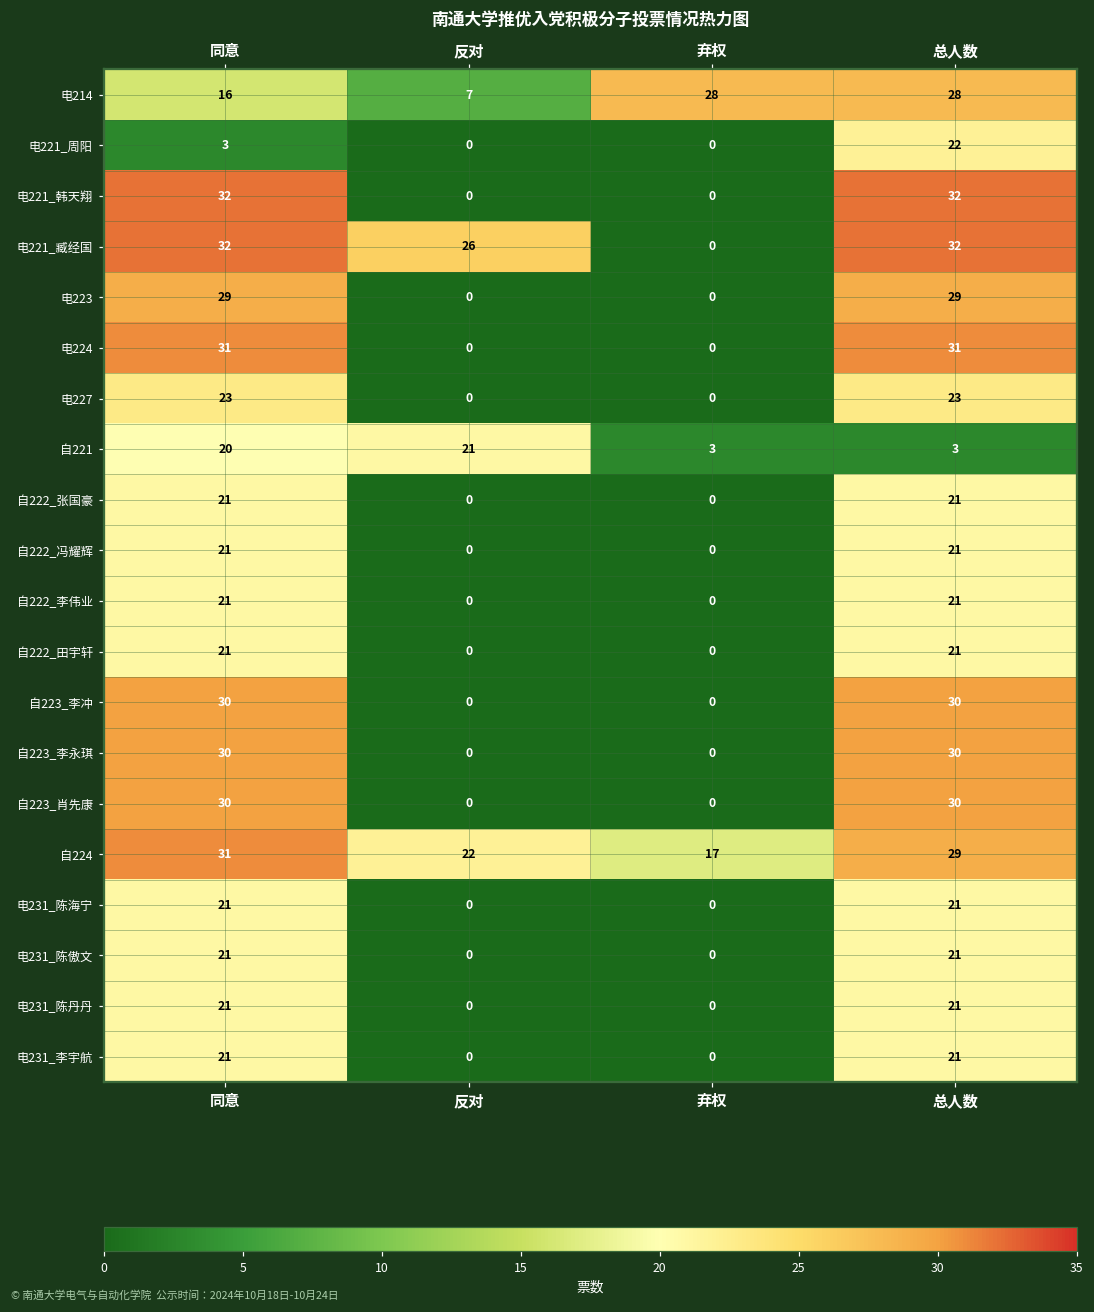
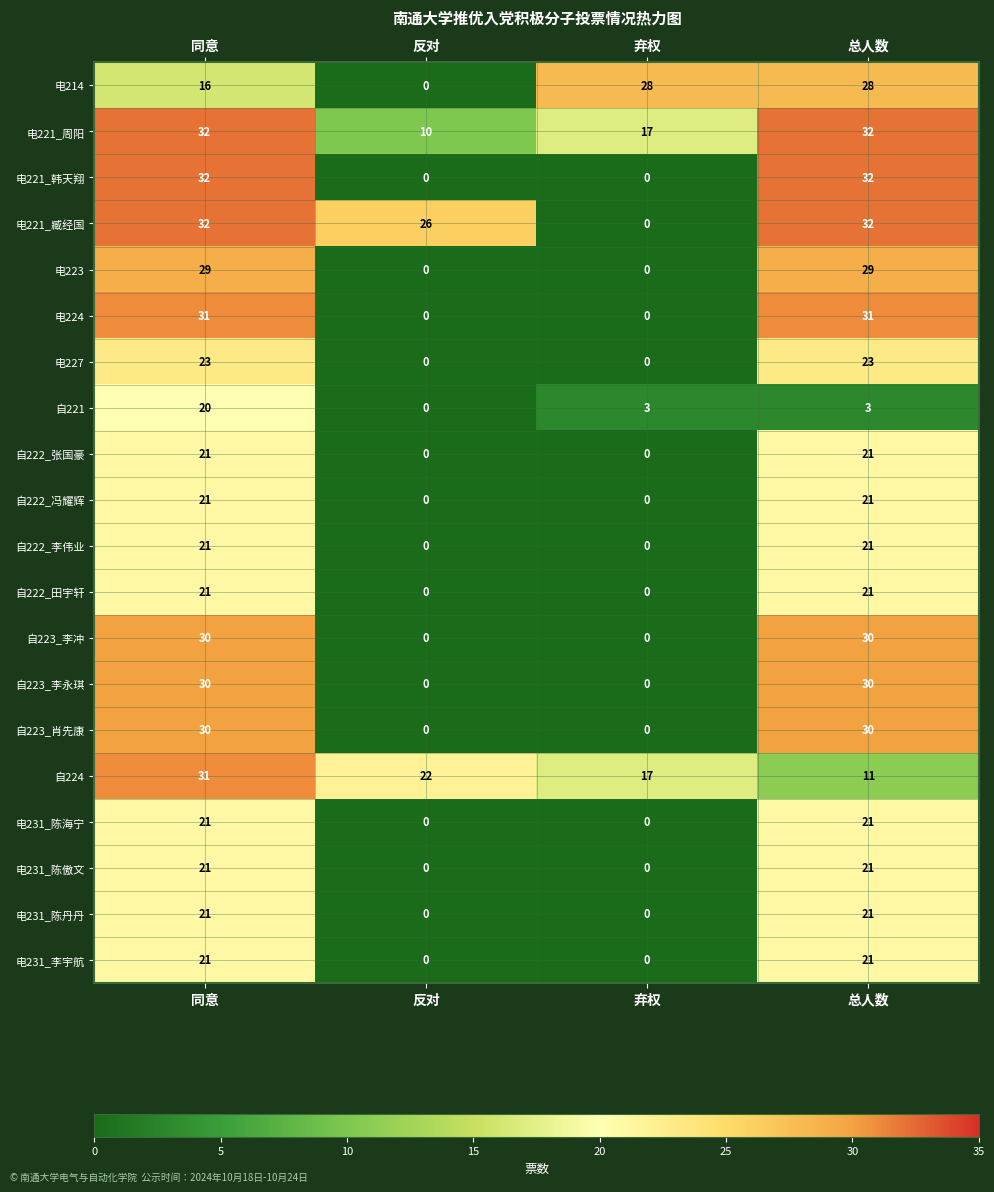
  {
    "电214": {
      "同意": 16,
-     "反对": 7,
+     "反对": 0,
      "弃权": 28,
      "总人数": 28
    },
    "电221_周阳": {
-     "同意": 3,
-     "反对": 0,
-     "弃权": 0,
-     "总人数": 22
+     "同意": 32,
+     "反对": 10,
+     "弃权": 17,
+     "总人数": 32
    },
    "电221_韩天翔": {
      "同意": 32,
      "反对": 0,
      "弃权": 0,
      "总人数": 32
    },
    "电221_臧经国": {
      "同意": 32,
      "反对": 26,
      "弃权": 0,
      "总人数": 32
    },
    "电223": {
      "同意": 29,
      "反对": 0,
      "弃权": 0,
      "总人数": 29
    },
    "电224": {
      "同意": 31,
      "反对": 0,
      "弃权": 0,
      "总人数": 31
    },
    "电227": {
      "同意": 23,
      "反对": 0,
      "弃权": 0,
      "总人数": 23
    },
    "自221": {
      "同意": 20,
-     "反对": 21,
+     "反对": 0,
      "弃权": 3,
      "总人数": 3
    },
    "自222_张国豪": {
      "同意": 21,
      "反对": 0,
      "弃权": 0,
      "总人数": 21
    },
    "自222_冯耀辉": {
      "同意": 21,
      "反对": 0,
      "弃权": 0,
      "总人数": 21
    },
    "自222_李伟业": {
      "同意": 21,
      "反对": 0,
      "弃权": 0,
      "总人数": 21
    },
    "自222_田宇轩": {
      "同意": 21,
      "反对": 0,
      "弃权": 0,
      "总人数": 21
    },
    "自223_李冲": {
      "同意": 30,
      "反对": 0,
      "弃权": 0,
      "总人数": 30
    },
    "自223_李永琪": {
      "同意": 30,
      "反对": 0,
      "弃权": 0,
      "总人数": 30
    },
    "自223_肖先康": {
      "同意": 30,
      "反对": 0,
      "弃权": 0,
      "总人数": 30
    },
    "自224": {
      "同意": 31,
      "反对": 22,
      "弃权": 17,
-     "总人数": 29
+     "总人数": 11
    },
    "电231_陈海宁": {
      "同意": 21,
      "反对": 0,
      "弃权": 0,
      "总人数": 21
    },
    "电231_陈傲文": {
      "同意": 21,
      "反对": 0,
      "弃权": 0,
      "总人数": 21
    },
    "电231_陈丹丹": {
      "同意": 21,
      "反对": 0,
      "弃权": 0,
      "总人数": 21
    },
    "电231_李宇航": {
      "同意": 21,
      "反对": 0,
      "弃权": 0,
      "总人数": 21
    }
  }
